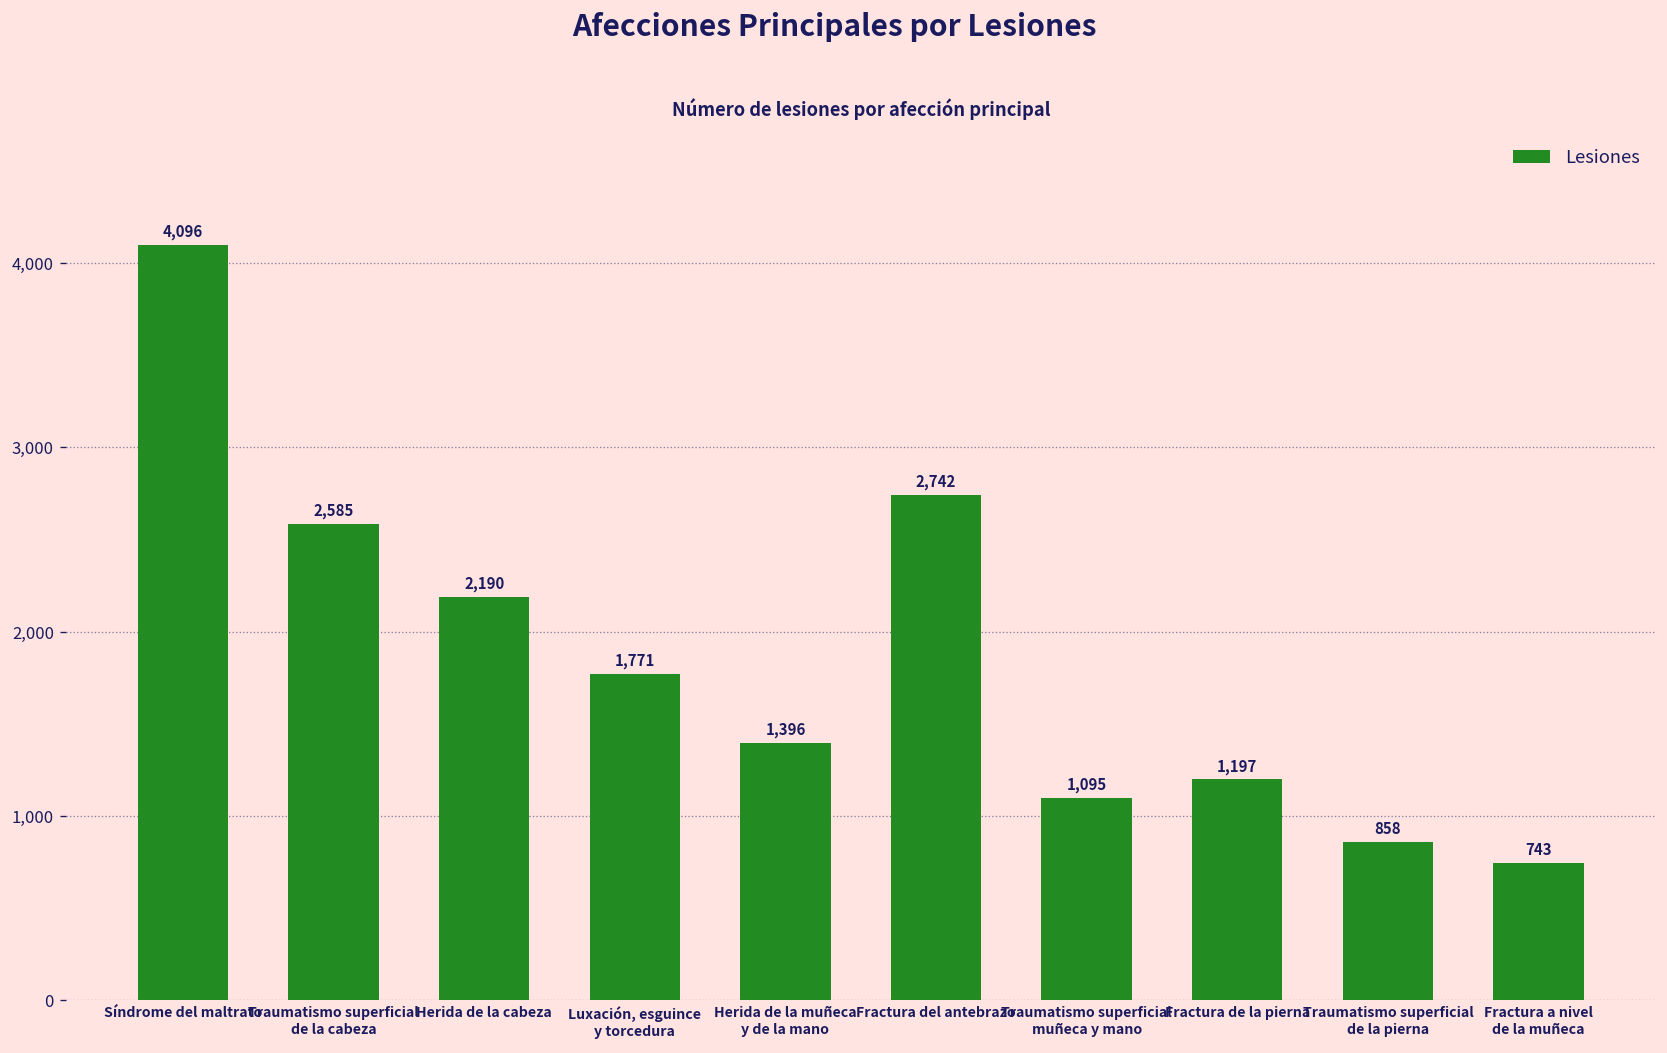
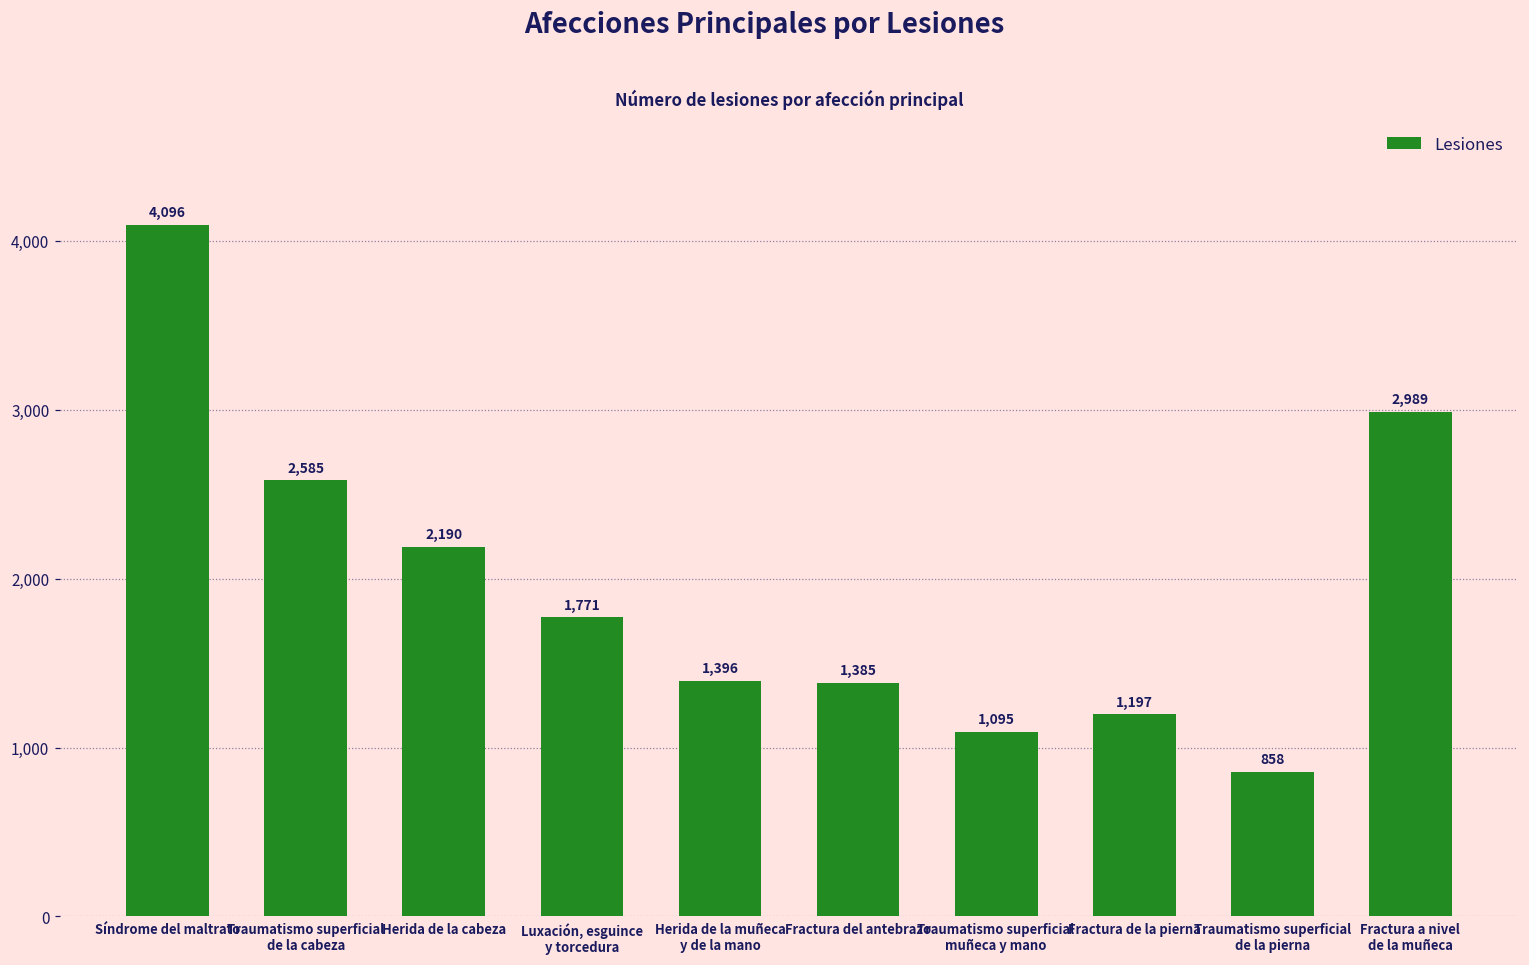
  {
    "Síndrome del maltrato": "4,096",
    "Traumatismo superficial de la cabeza": "2,585",
    "Herida de la cabeza": "2,190",
    "Luxación, esguince y torcedura": "1,771",
    "Herida de la muñeca y de la mano": "1,396",
-   "Fractura del antebrazo": "2,742",
+   "Fractura del antebrazo": "1,385",
    "Traumatismo superficial muñeca y mano": "1,095",
    "Fractura de la pierna": "1,197",
    "Traumatismo superficial de la pierna": "858",
-   "Fractura a nivel de la muñeca": "743"
+   "Fractura a nivel de la muñeca": "2,989"
  }
